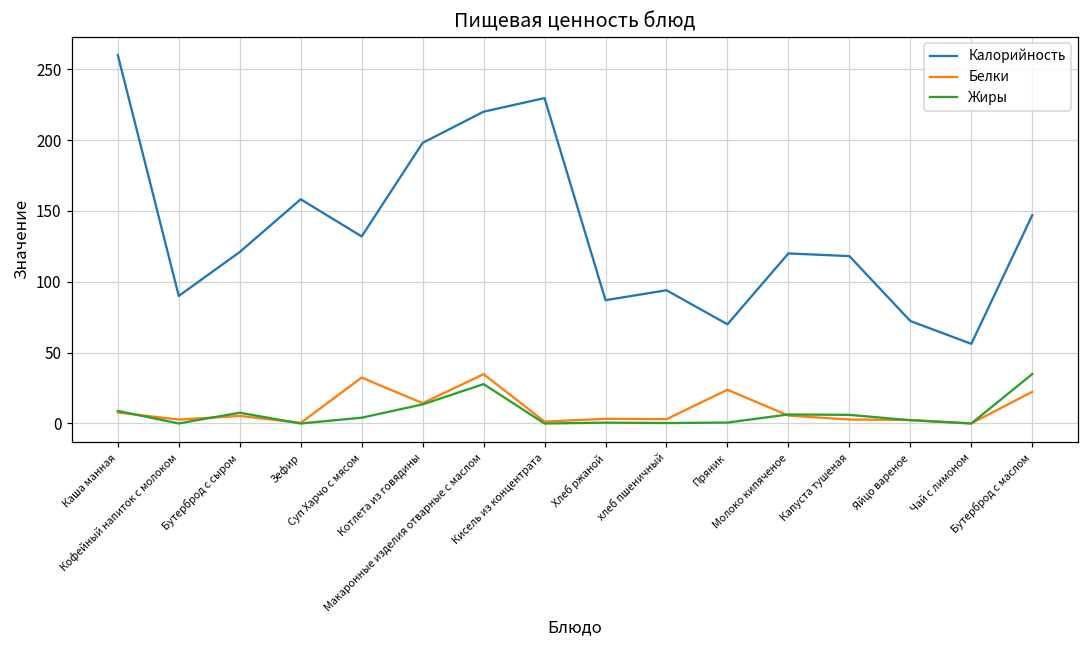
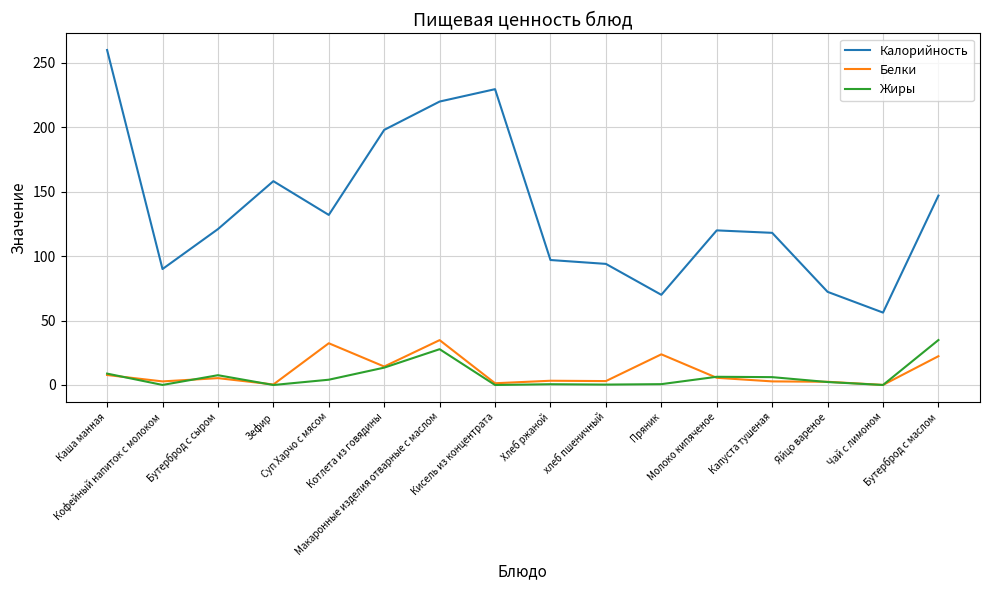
  {
    "Калорийность": {
      "Каша манная": 260,
      "Кофейный напиток с молоком": 90,
      "Бутерброд с сыром": 121,
      "Зефир": 158,
      "Суп Харчо с мясом": 132,
      "Котлета из говядины": 198,
      "Макаронные изделия отварные с маслом": 220,
      "Кисель из концентрата": 230,
-     "Хлеб ржаной": 87,
+     "Хлеб ржаной": 97,
      "хлеб пшеничный": 94,
      "Пряник": 70,
      "Молоко кипяченое": 120,
      "Капуста тушеная": 118,
      "Яйцо вареное": 72,
      "Чай с лимоном": 56,
      "Бутерброд с маслом": 147
    },
    "Белки": {
      "Кофейный напиток с молоком": 3,
      "Бутерброд с сыром": 5,
      "Суп Харчо с мясом": 32,
      "Макаронные изделия отварные с маслом": 35,
      "Хлеб ржаной": 3,
      "хлеб пшеничный": 3,
      "Пряник": 24,
      "Капуста тушеная": 3,
      "Бутерброд с маслом": 22
    },
    "Жиры": {
      "Кофейный напиток с молоком": 0,
      "Бутерброд с сыром": 8,
      "Суп Харчо с мясом": 4,
      "Макаронные изделия отварные с маслом": 28,
      "Хлеб ржаной": 1,
      "хлеб пшеничный": 0,
      "Пряник": 1,
      "Капуста тушеная": 6,
      "Бутерброд с маслом": 35
    }
  }
